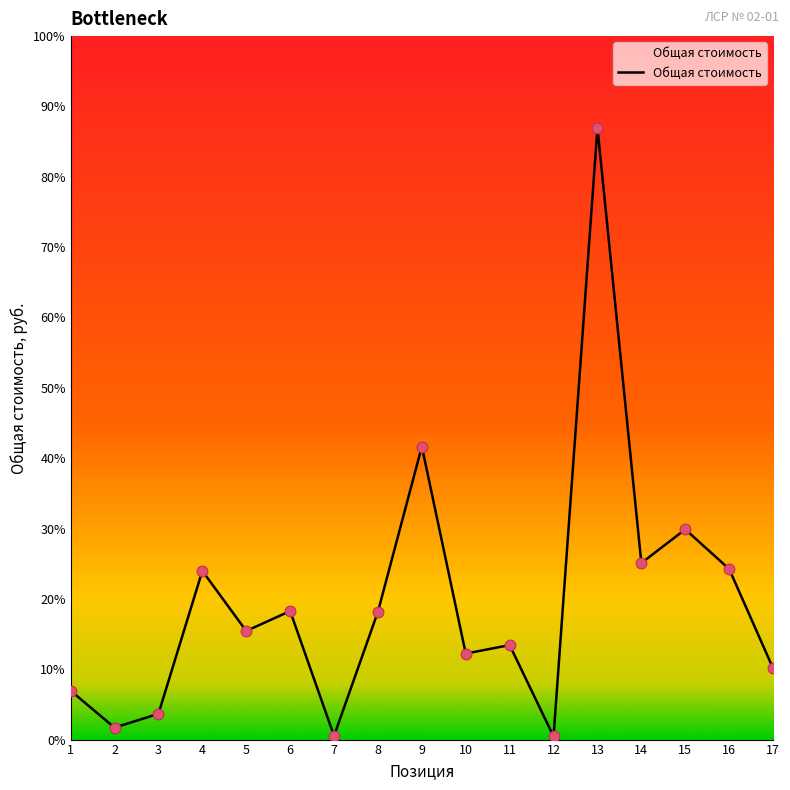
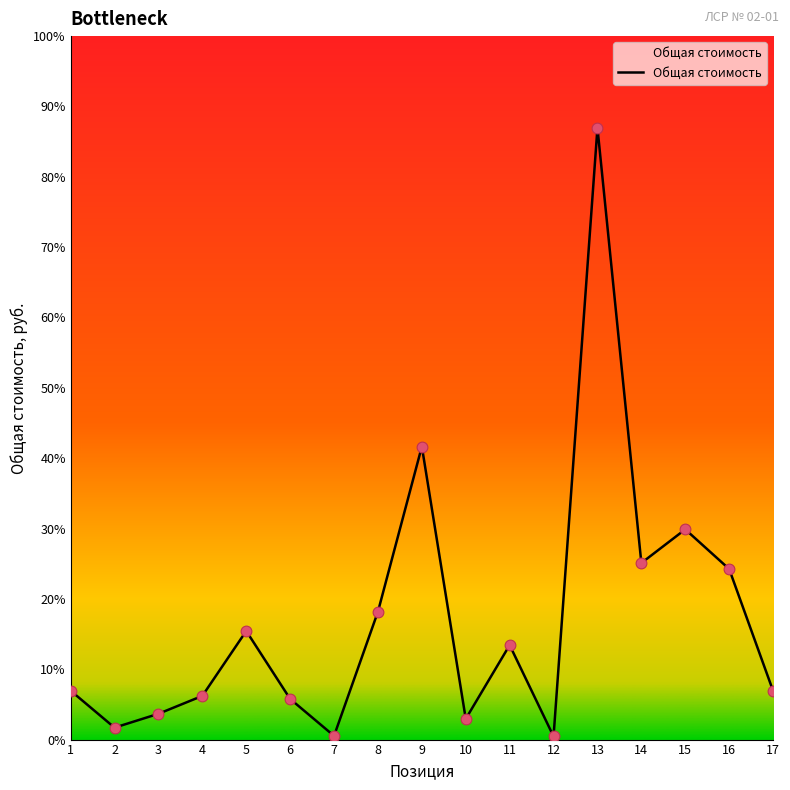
  {
    "1": "7%",
    "2": "2%",
    "3": "4%",
-   "4": "24%",
+   "4": "6%",
    "5": "15%",
-   "6": "18%",
+   "6": "6%",
    "7": "1%",
    "8": "18%",
    "9": "42%",
-   "10": "12%",
+   "10": "3%",
    "11": "13%",
    "12": "0%",
    "13": "87%",
    "14": "25%",
    "15": "30%",
    "16": "24%",
-   "17": "10%"
+   "17": "7%"
  }
